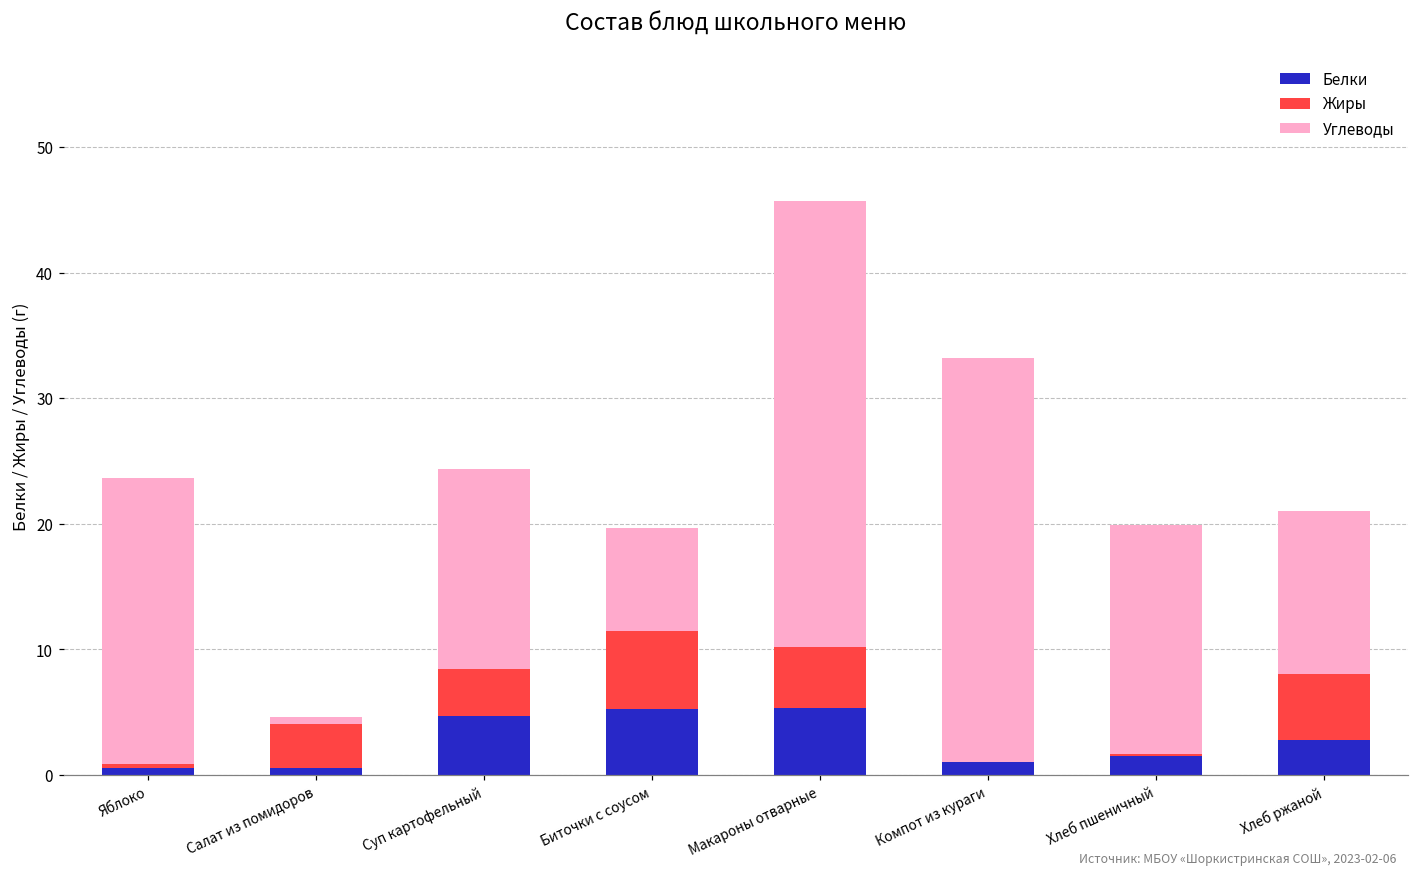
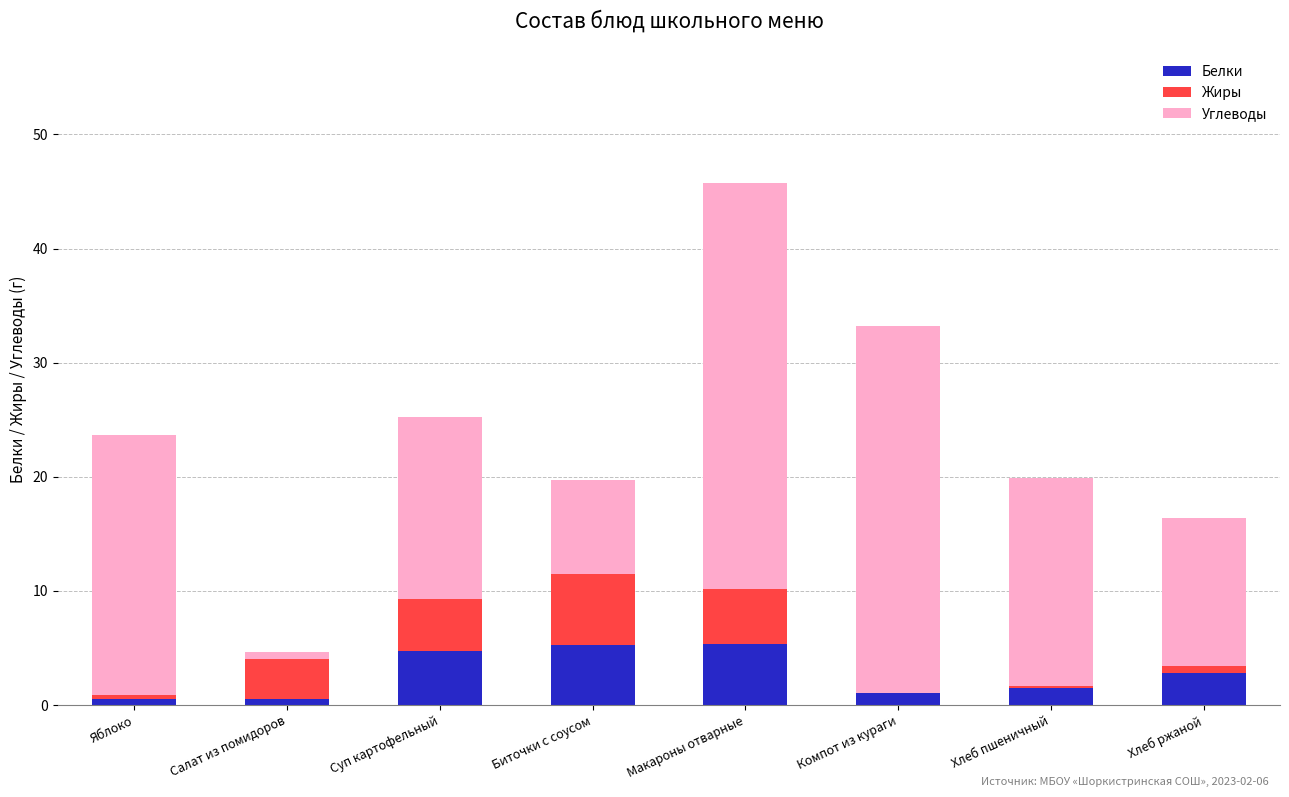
  {
    "Белки": {
      "Яблоко": 0.5,
      "Салат из помидоров": 0.5,
      "Суп картофельный": 4.7,
      "Биточки с соусом": 5.3,
      "Макароны отварные": 5.3,
      "Компот из кураги": 1.0,
      "Хлеб пшеничный": 1.5,
      "Хлеб ржаной": 2.8
    },
    "Жиры": {
      "Яблоко": 0.3,
      "Салат из помидоров": 3.5,
-     "Суп картофельный": 3.7,
+     "Суп картофельный": 4.6,
      "Биточки с соусом": 6.2,
      "Макароны отварные": 4.9,
      "Компот из кураги": 0.0,
-     "Хлеб ржаной": 5.2
+     "Хлеб ржаной": 0.6
    },
    "Углеводы": {
      "Яблоко": 22.8,
      "Салат из помидоров": 0.6,
      "Суп картофельный": 16.0,
      "Биточки с соусом": 8.2,
      "Макароны отварные": 35.5,
      "Компот из кураги": 32.2,
      "Хлеб пшеничный": 18.2,
      "Хлеб ржаной": 13.0
    }
  }
